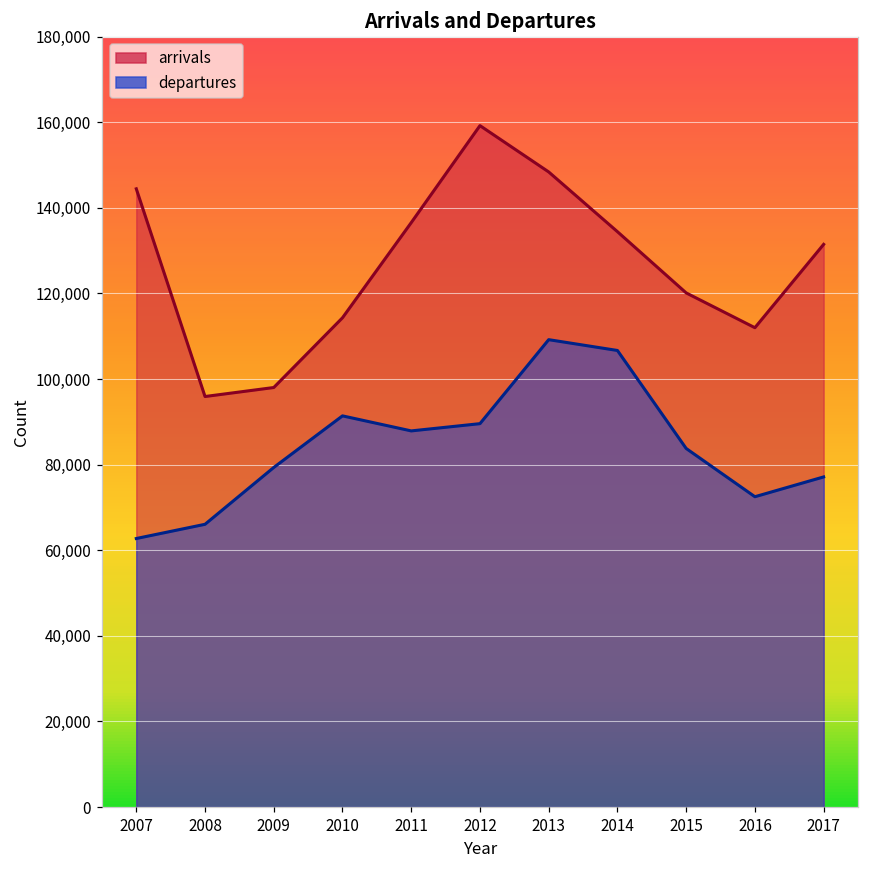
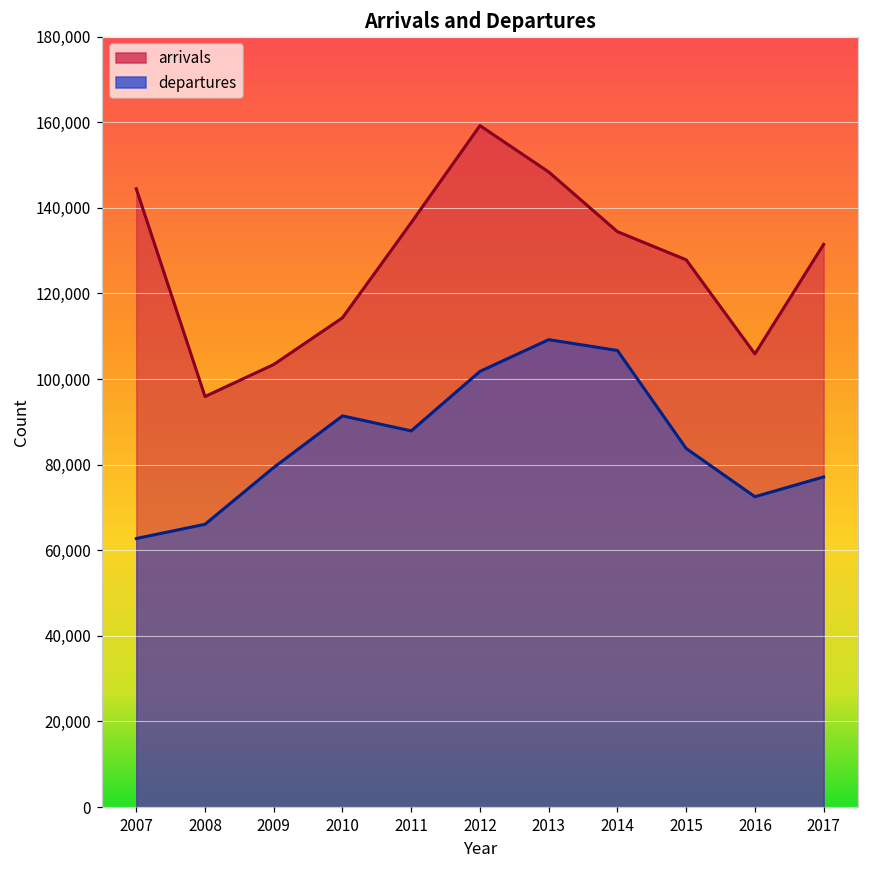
  {
    "arrivals": {
      "2007": "144,000",
      "2008": "96,000",
-     "2009": "98,000",
+     "2009": "103,000",
      "2010": "114,000",
      "2011": "137,000",
      "2012": "159,000",
      "2013": "148,000",
      "2014": "134,000",
-     "2015": "120,000",
-     "2016": "112,000",
+     "2015": "128,000",
+     "2016": "106,000",
      "2017": "131,000"
    },
    "departures": {
      "2007": "63,000",
      "2008": "66,000",
      "2009": "79,000",
      "2010": "91,000",
      "2011": "88,000",
-     "2012": "90,000",
+     "2012": "102,000",
      "2013": "109,000",
      "2014": "107,000",
      "2015": "84,000",
      "2016": "73,000",
      "2017": "77,000"
    }
  }
